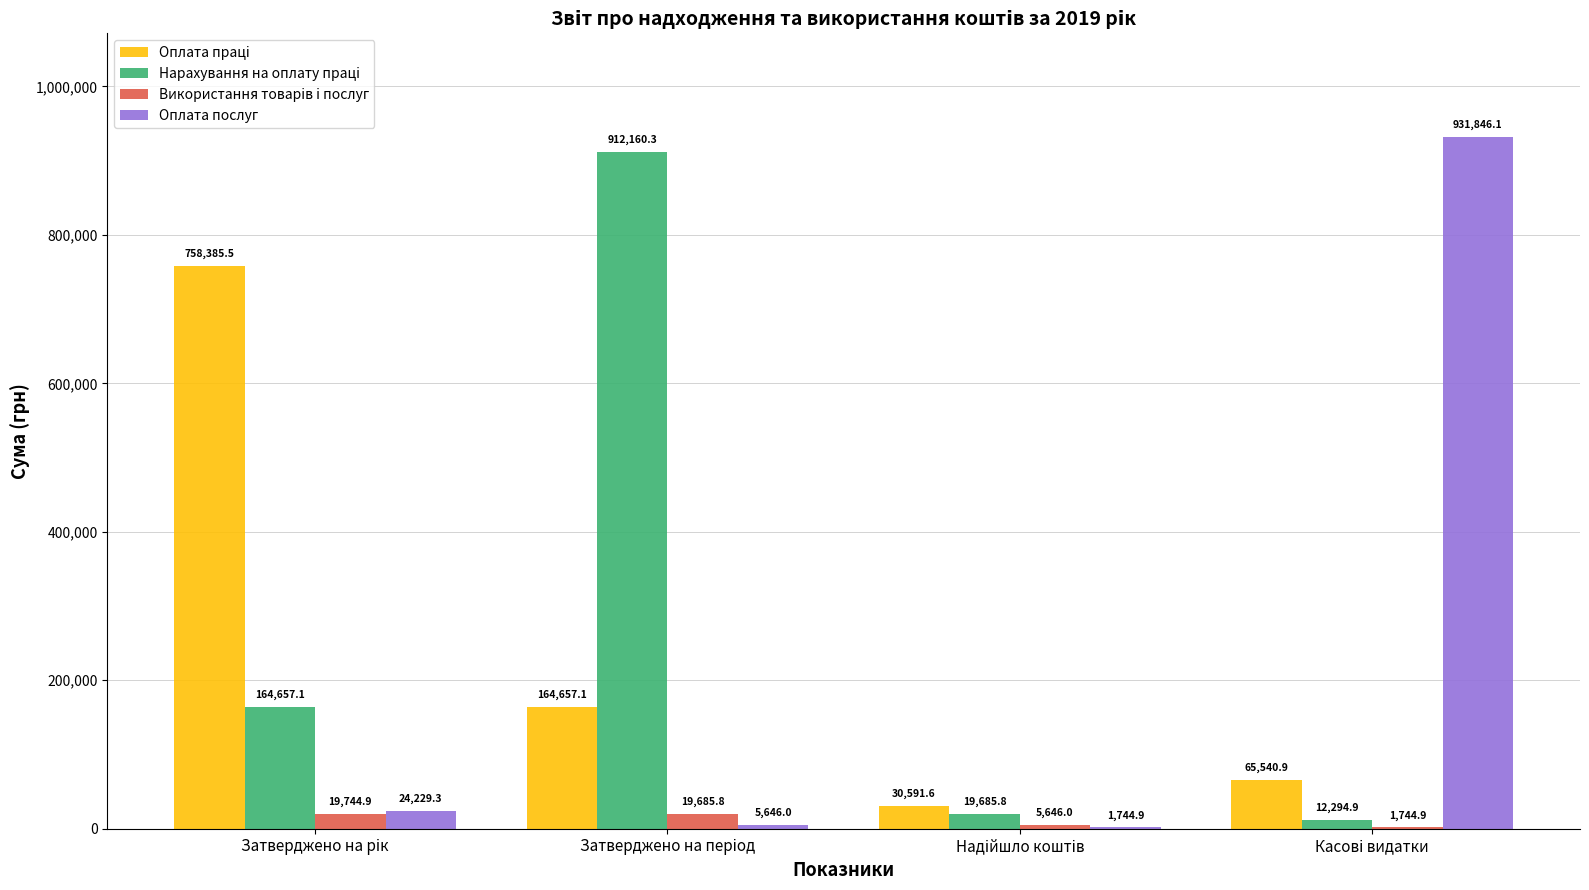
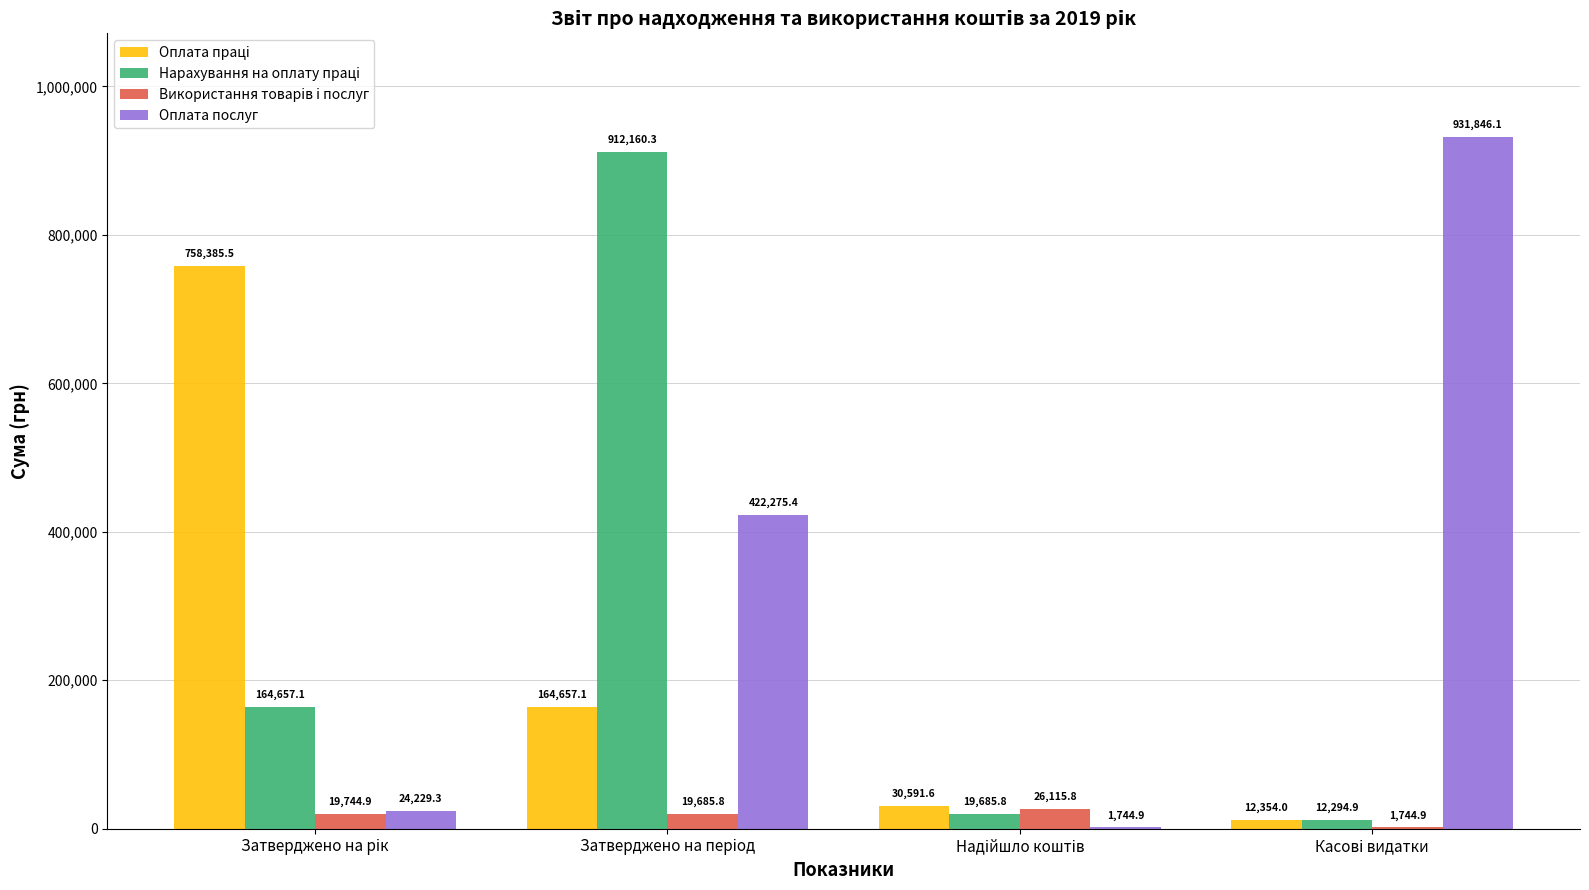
  {
    "Оплата праці": {
      "Затверджено на рік": "758,385.5",
      "Затверджено на період": "164,657.1",
      "Надійшло коштів": "30,591.6",
-     "Касові видатки": "65,540.9"
+     "Касові видатки": "12,354.0"
    },
    "Нарахування на оплату праці": {
      "Затверджено на рік": "164,657.1",
      "Затверджено на період": "912,160.3",
      "Надійшло коштів": "19,685.8",
      "Касові видатки": "12,294.9"
    },
    "Використання товарів і послуг": {
      "Затверджено на рік": "19,744.9",
      "Затверджено на період": "19,685.8",
-     "Надійшло коштів": "5,646.0",
+     "Надійшло коштів": "26,115.8",
      "Касові видатки": "1,744.9"
    },
    "Оплата послуг": {
      "Затверджено на рік": "24,229.3",
-     "Затверджено на період": "5,646.0",
+     "Затверджено на період": "422,275.4",
      "Надійшло коштів": "1,744.9",
      "Касові видатки": "931,846.1"
    }
  }
